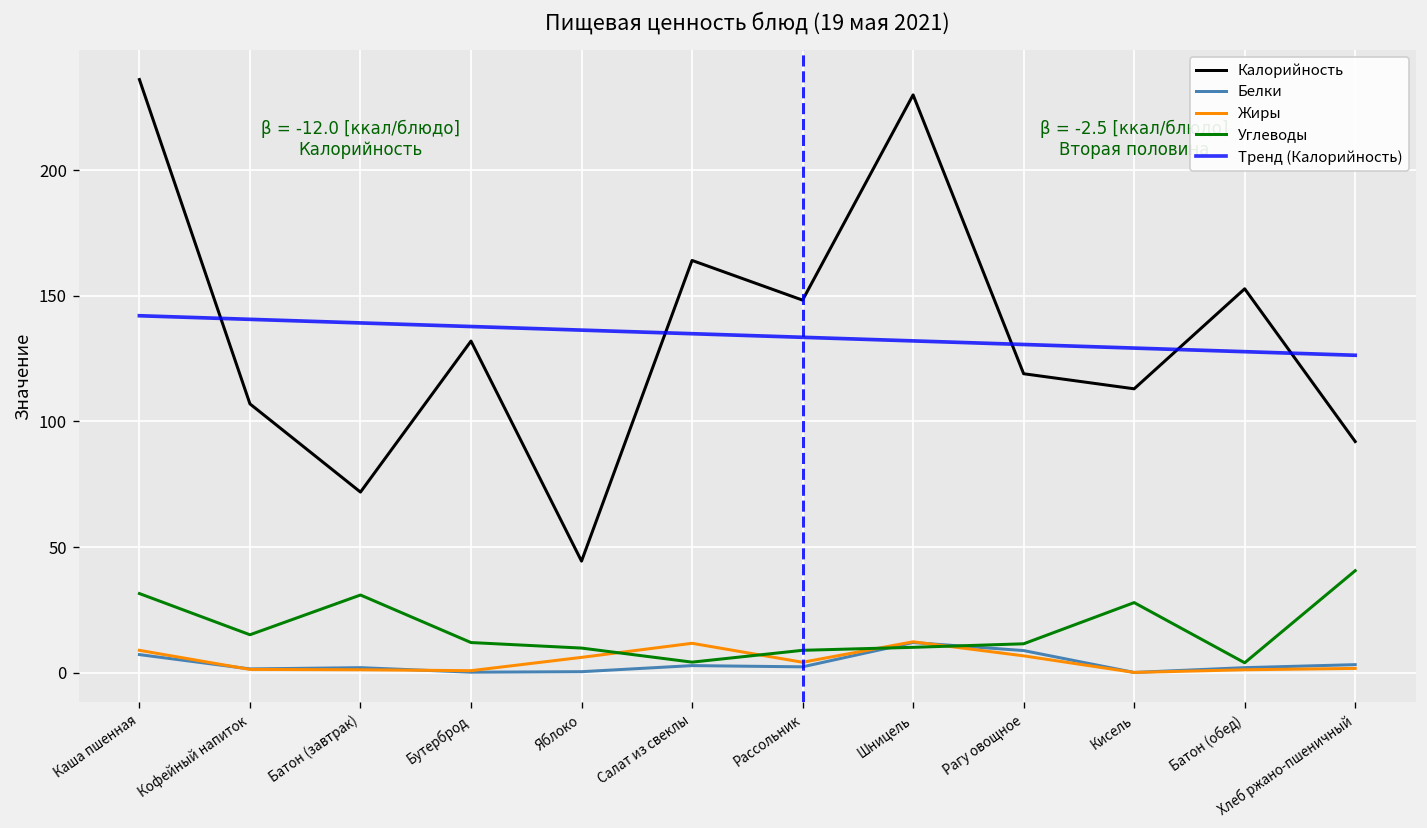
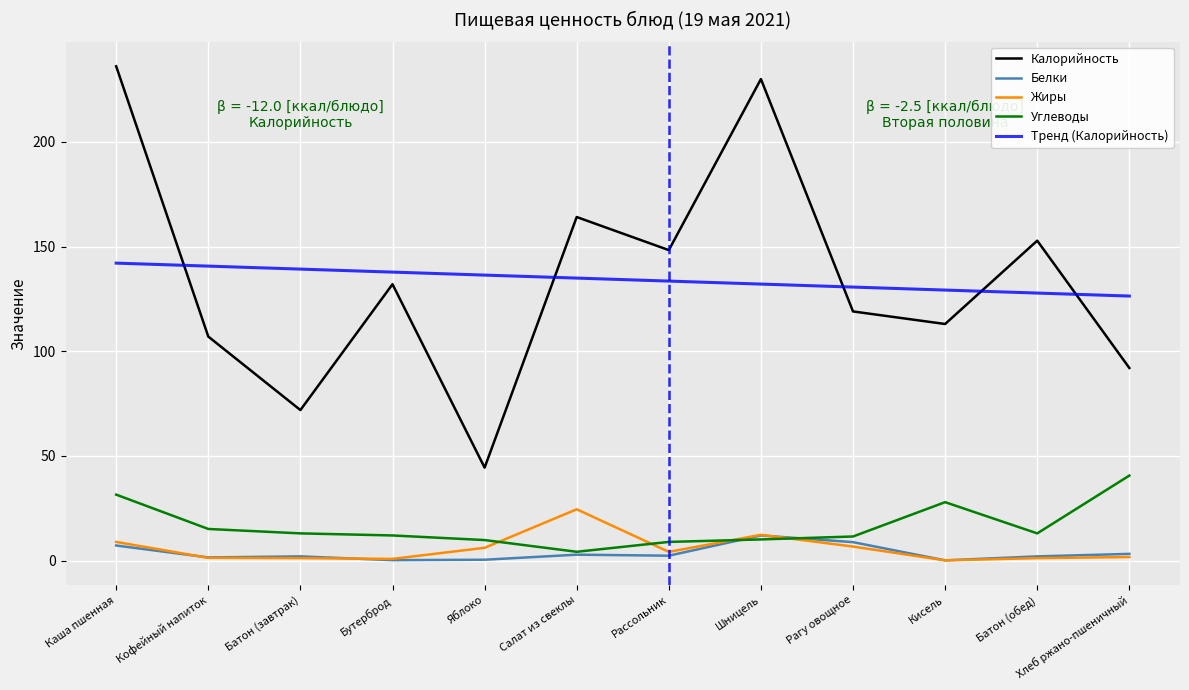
  {
    "Калорийность": {
      "Каша пшенная": 236,
      "Кофейный напиток": 107,
      "Батон (завтрак)": 72,
      "Бутерброд": 132,
      "Яблоко": 44,
      "Салат из свеклы": 164,
      "Рассольник": 148,
      "Шницель": 230,
      "Рагу овощное": 119,
      "Кисель": 113,
      "Батон (обед)": 153,
      "Хлеб ржано-пшеничный": 92
    },
    "Белки": {
      "Каша пшенная": 7,
      "Яблоко": 0,
      "Салат из свеклы": 3,
      "Рассольник": 2,
      "Рагу овощное": 9,
      "Хлеб ржано-пшеничный": 3
    },
    "Жиры": {
      "Каша пшенная": 9,
      "Яблоко": 6,
-     "Салат из свеклы": 12,
+     "Салат из свеклы": 25,
      "Рассольник": 4,
      "Рагу овощное": 7,
      "Хлеб ржано-пшеничный": 2
    },
    "Углеводы": {
      "Каша пшенная": 32,
      "Кофейный напиток": 15,
-     "Батон (завтрак)": 31,
+     "Батон (завтрак)": 13,
      "Бутерброд": 12,
      "Яблоко": 10,
      "Салат из свеклы": 4,
      "Рассольник": 9,
      "Шницель": 10,
      "Рагу овощное": 12,
      "Кисель": 28,
-     "Батон (обед)": 4,
+     "Батон (обед)": 13,
      "Хлеб ржано-пшеничный": 41
    },
    "Тренд (Калорийность)": {
      "Каша пшенная": 142,
      "Кофейный напиток": 141,
      "Батон (завтрак)": 139,
      "Бутерброд": 138,
      "Яблоко": 136,
      "Салат из свеклы": 135,
      "Рассольник": 134,
      "Шницель": 132,
      "Рагу овощное": 131,
      "Кисель": 129,
      "Батон (обед)": 128,
      "Хлеб ржано-пшеничный": 126
    }
  }
